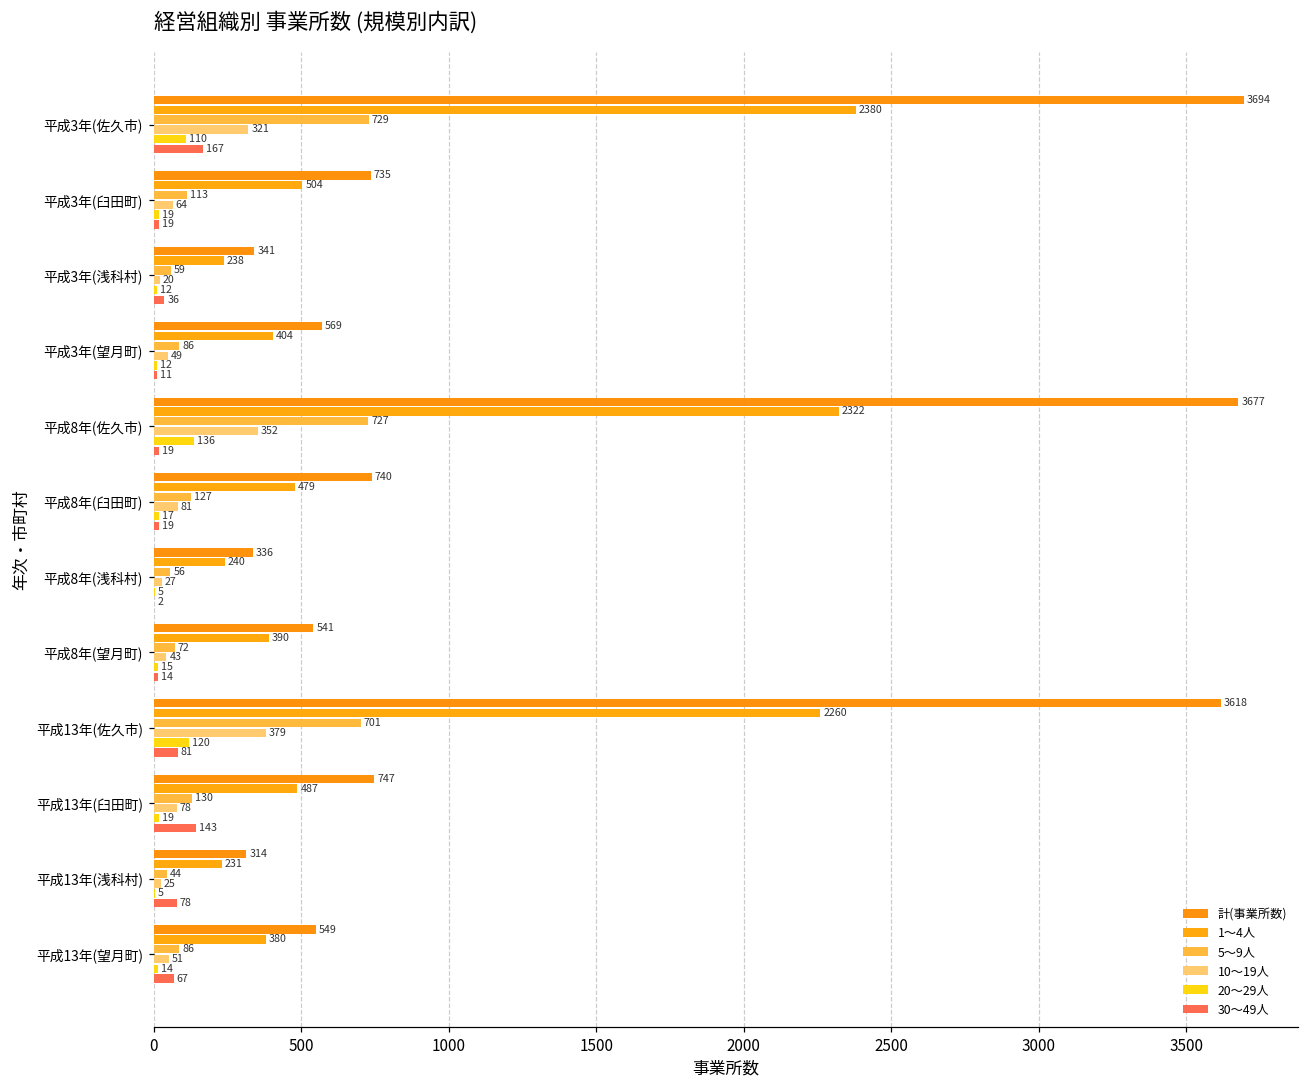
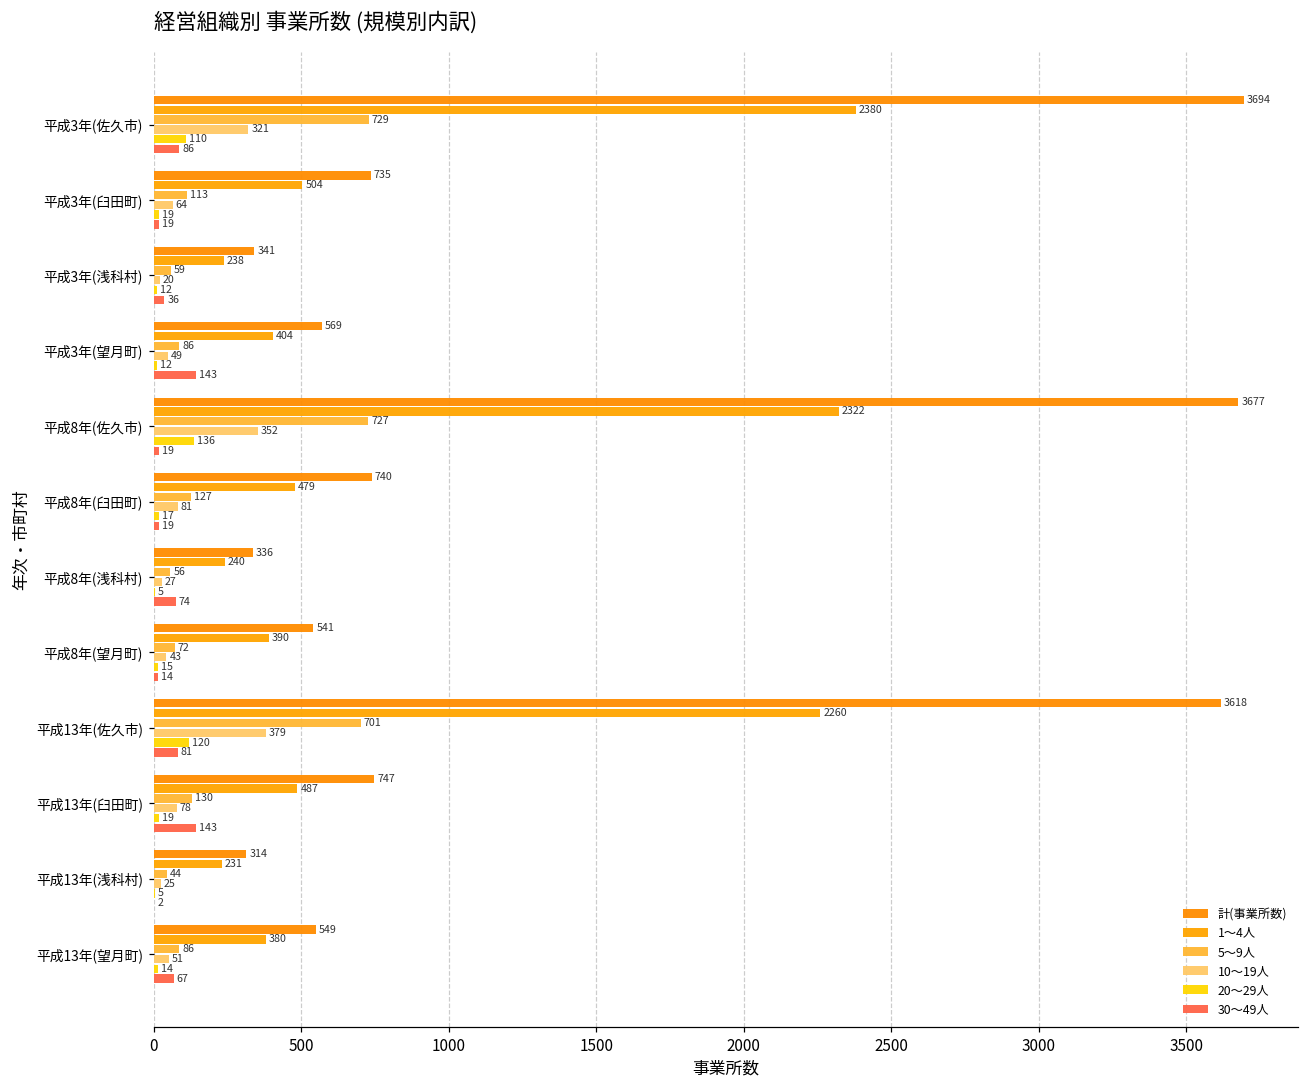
  {
    "30～49人": {
-     "平成3年(佐久市)": 167,
+     "平成3年(佐久市)": 86,
      "平成3年(臼田町)": 19,
      "平成3年(浅科村)": 36,
-     "平成3年(望月町)": 11,
+     "平成3年(望月町)": 143,
      "平成8年(佐久市)": 19,
      "平成8年(臼田町)": 19,
-     "平成8年(浅科村)": 2,
+     "平成8年(浅科村)": 74,
      "平成8年(望月町)": 14,
      "平成13年(佐久市)": 81,
      "平成13年(臼田町)": 143,
-     "平成13年(浅科村)": 78,
+     "平成13年(浅科村)": 2,
      "平成13年(望月町)": 67
    }
  }
